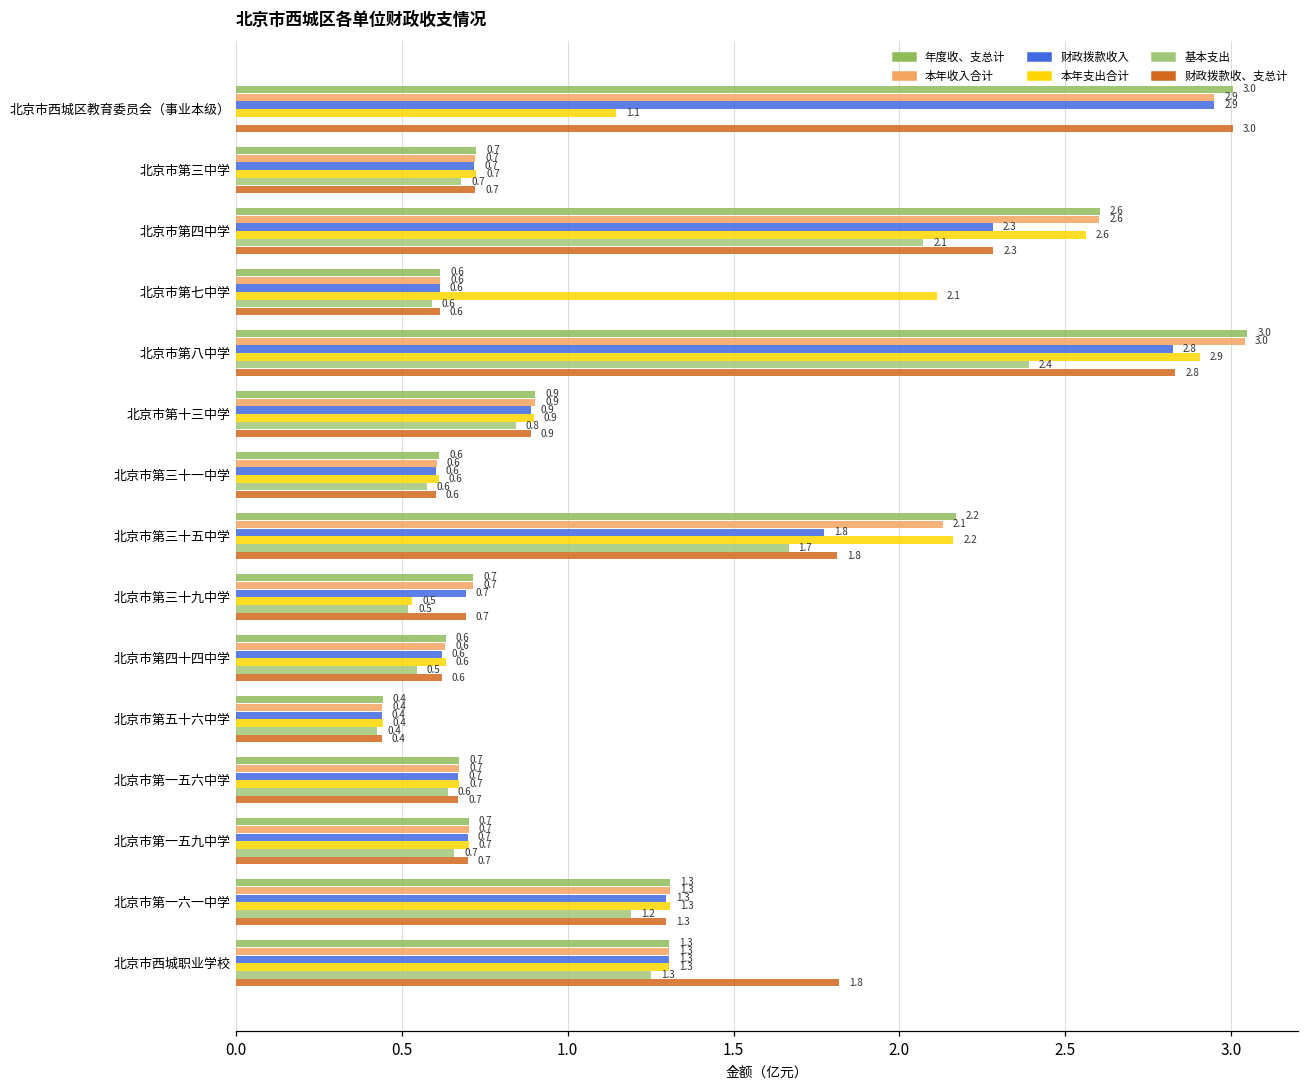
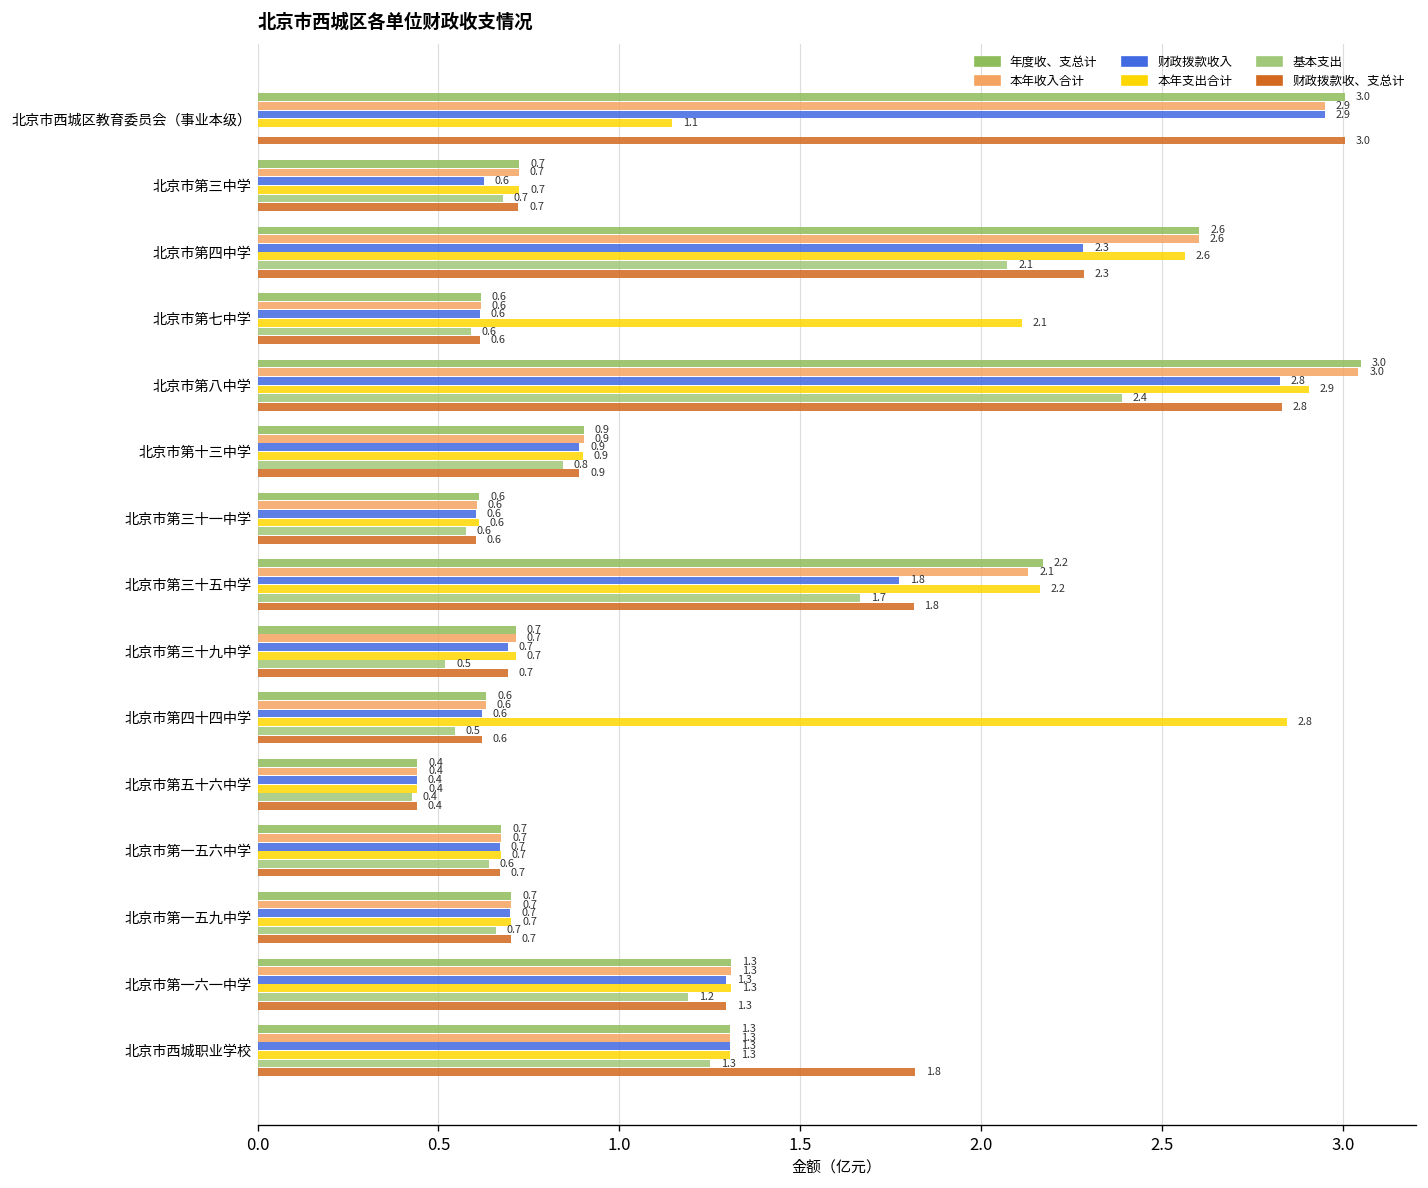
  {
    "本年收入合计": {
      "北京市第三十五中学": 2.1,
      "北京市第三十九中学": 0.7,
      "北京市第四十四中学": 0.6,
      "北京市第一六一中学": 1.3
    },
    "财政拨款收入": {
-     "北京市第三中学": 0.7,
+     "北京市第三中学": 0.6,
      "北京市第四中学": 2.3,
      "北京市第八中学": 2.8,
      "北京市第三十五中学": 1.8
    },
    "本年支出合计": {
      "北京市西城区教育委员会（事业本级）": 1.1,
      "北京市第三中学": 0.7,
      "北京市第四中学": 2.6,
      "北京市第七中学": 2.1,
      "北京市第八中学": 2.9,
      "北京市第三十一中学": 0.6,
      "北京市第三十五中学": 2.2,
-     "北京市第三十九中学": 0.5,
-     "北京市第四十四中学": 0.6,
+     "北京市第三十九中学": 0.7,
+     "北京市第四十四中学": 2.8,
      "北京市第五十六中学": 0.4,
      "北京市第一五九中学": 0.7,
      "北京市第一六一中学": 1.3,
      "北京市西城职业学校": 1.3
    },
    "财政拨款收、支总计": {
      "北京市西城区教育委员会（事业本级）": 3.0,
      "北京市第三中学": 0.7,
      "北京市第四中学": 2.3,
      "北京市第七中学": 0.6,
      "北京市第八中学": 2.8,
      "北京市第十三中学": 0.9,
      "北京市第三十一中学": 0.6,
      "北京市第三十五中学": 1.8,
      "北京市第三十九中学": 0.7,
      "北京市第四十四中学": 0.6,
      "北京市第五十六中学": 0.4,
      "北京市第一五六中学": 0.7,
      "北京市第一五九中学": 0.7,
      "北京市第一六一中学": 1.3,
      "北京市西城职业学校": 1.8
    }
  }
